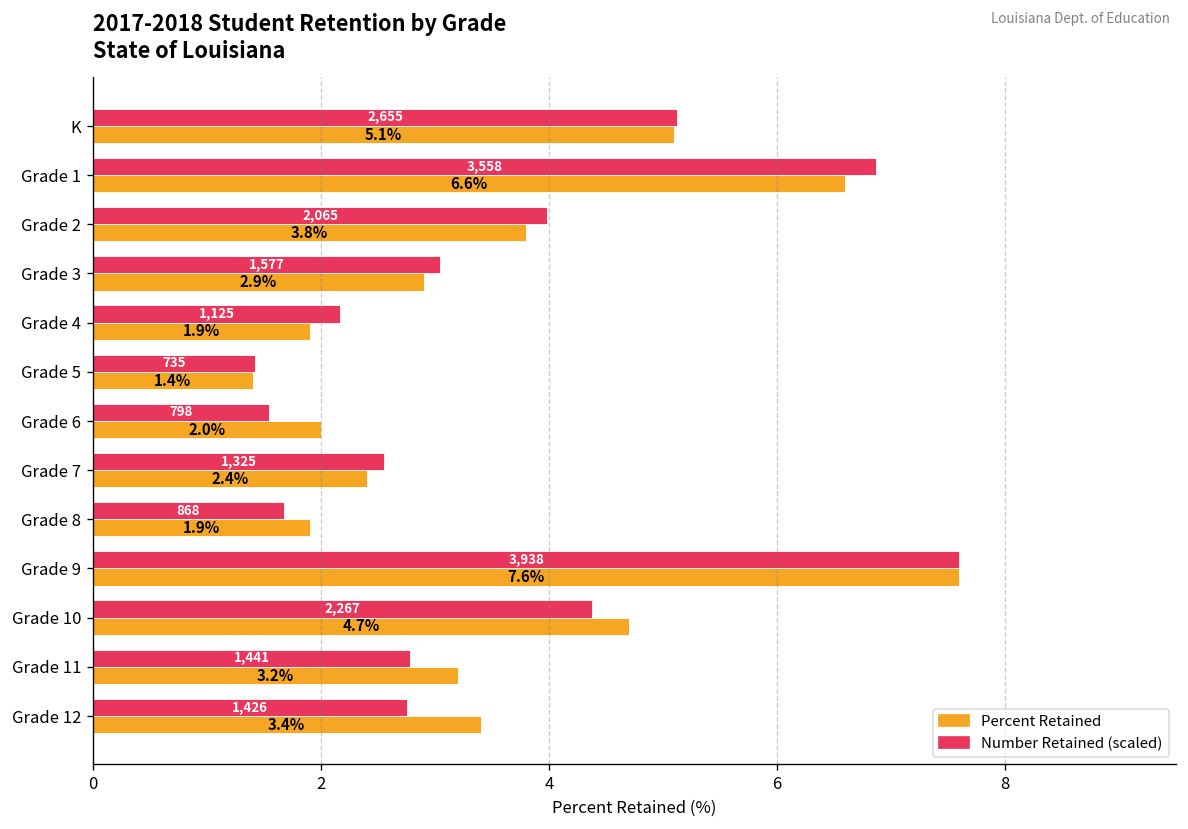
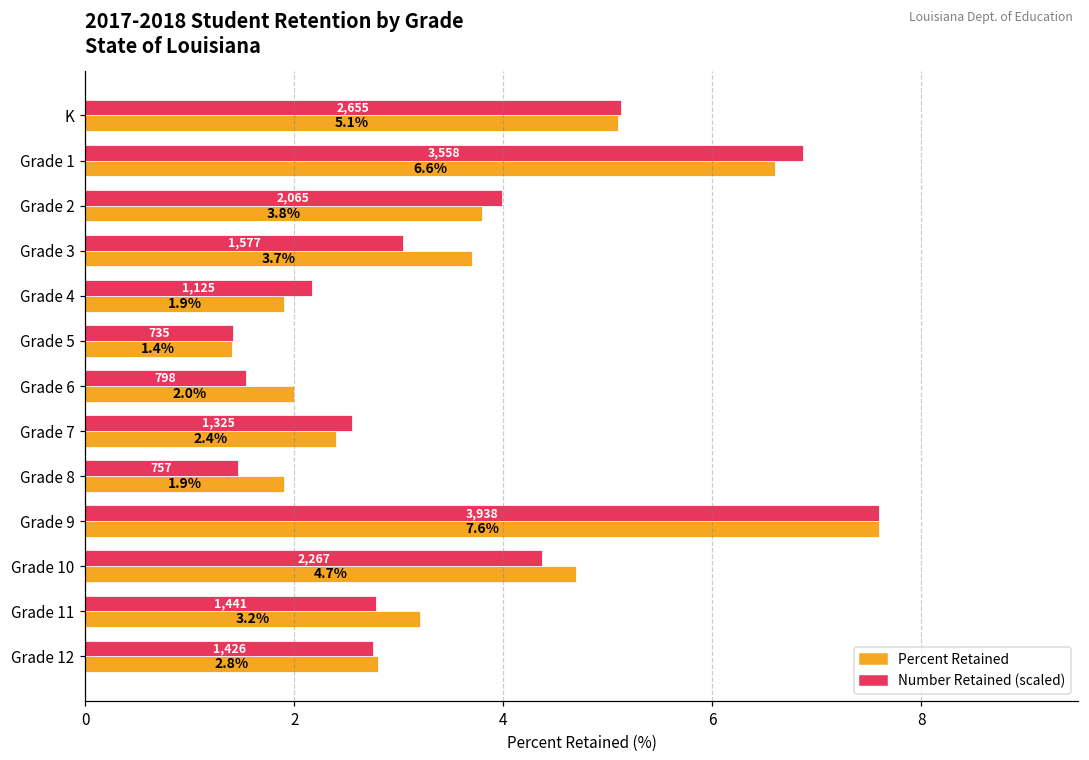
  {
    "Percent Retained": {
      "K": "5.1%",
      "Grade 1": "6.6%",
      "Grade 2": "3.8%",
-     "Grade 3": "2.9%",
+     "Grade 3": "3.7%",
      "Grade 4": "1.9%",
      "Grade 5": "1.4%",
      "Grade 6": "2.0%",
      "Grade 7": "2.4%",
      "Grade 8": "1.9%",
      "Grade 9": "7.6%",
      "Grade 10": "4.7%",
      "Grade 11": "3.2%",
-     "Grade 12": "3.4%"
+     "Grade 12": "2.8%"
    },
    "Number Retained (scaled)": {
-     "Grade 8": "868"
+     "Grade 8": "757"
    }
  }
